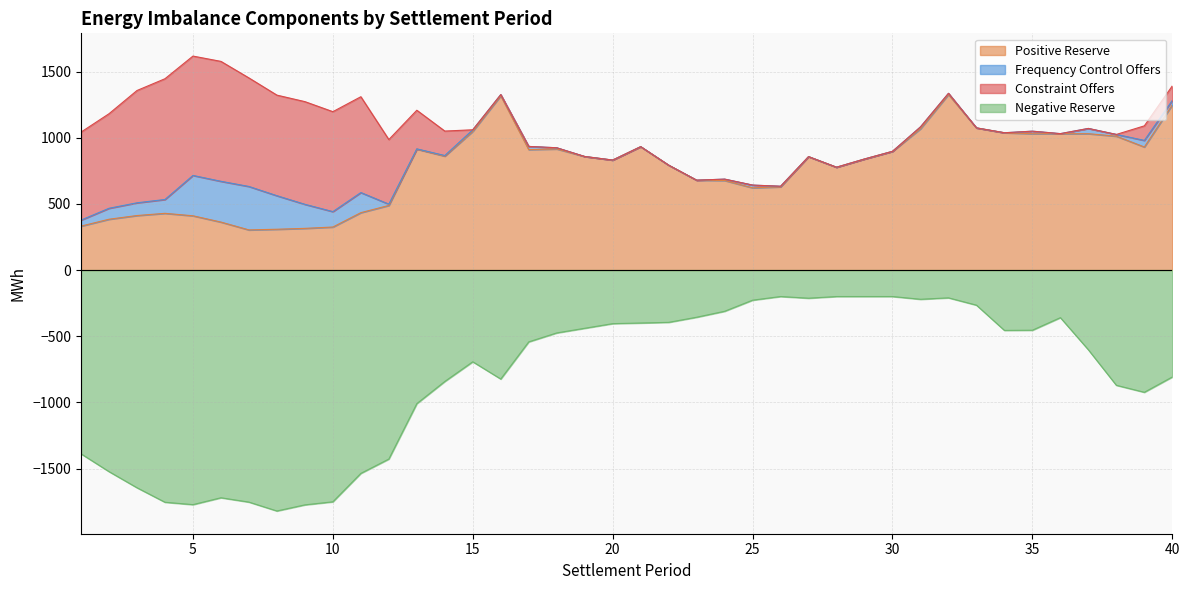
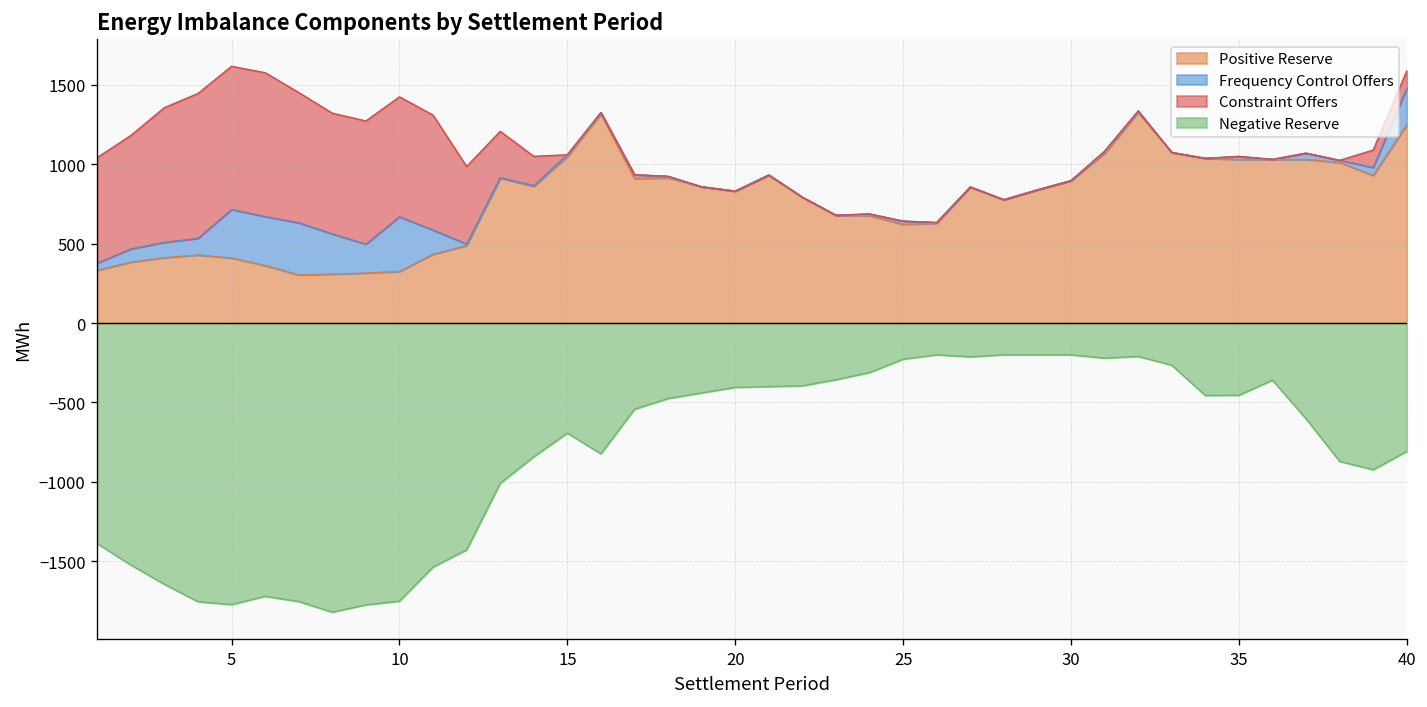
  {
    "Frequency Control Offers": {
      "5": 300,
-     "10": 120,
-     "40": 30
+     "10": 340,
+     "40": 230
    }
  }
